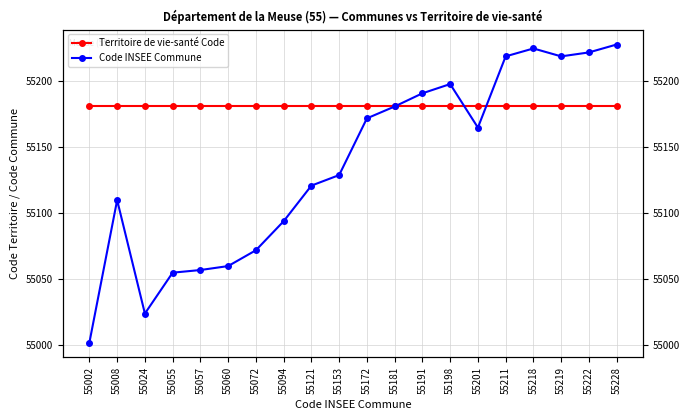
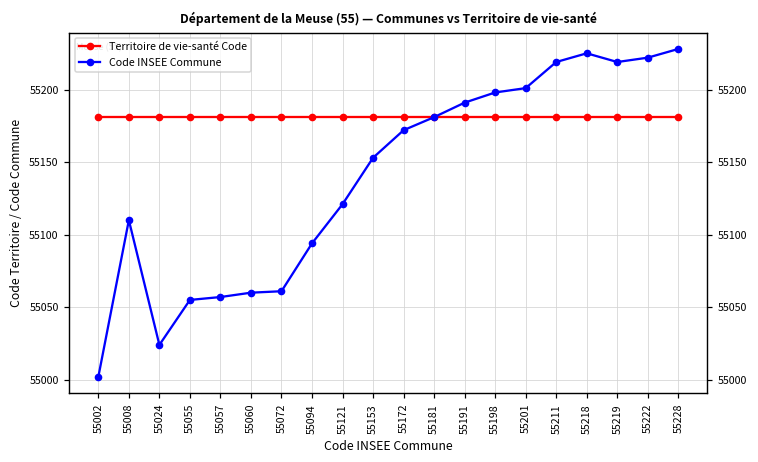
  {
    "Territoire de vie-santé Code": {
      "55002": 55181,
      "55008": 55181,
      "55024": 55181,
      "55055": 55181,
      "55057": 55181,
      "55060": 55181,
      "55072": 55181,
      "55094": 55181,
      "55121": 55181,
      "55153": 55181,
      "55172": 55181,
      "55191": 55181,
      "55198": 55181,
      "55201": 55181,
      "55211": 55181,
      "55218": 55181,
      "55219": 55181,
      "55222": 55181,
      "55228": 55181
    },
    "Code INSEE Commune": {
      "55002": 55002,
      "55008": 55110,
      "55024": 55024,
      "55055": 55055,
      "55057": 55057,
      "55060": 55060,
-     "55072": 55072,
+     "55072": 55061,
      "55094": 55094,
      "55121": 55121,
-     "55153": 55129,
+     "55153": 55153,
      "55172": 55172,
      "55191": 55191,
      "55198": 55198,
-     "55201": 55165,
+     "55201": 55201,
      "55211": 55219,
      "55218": 55225,
      "55219": 55219,
      "55222": 55222,
      "55228": 55228
    }
  }
